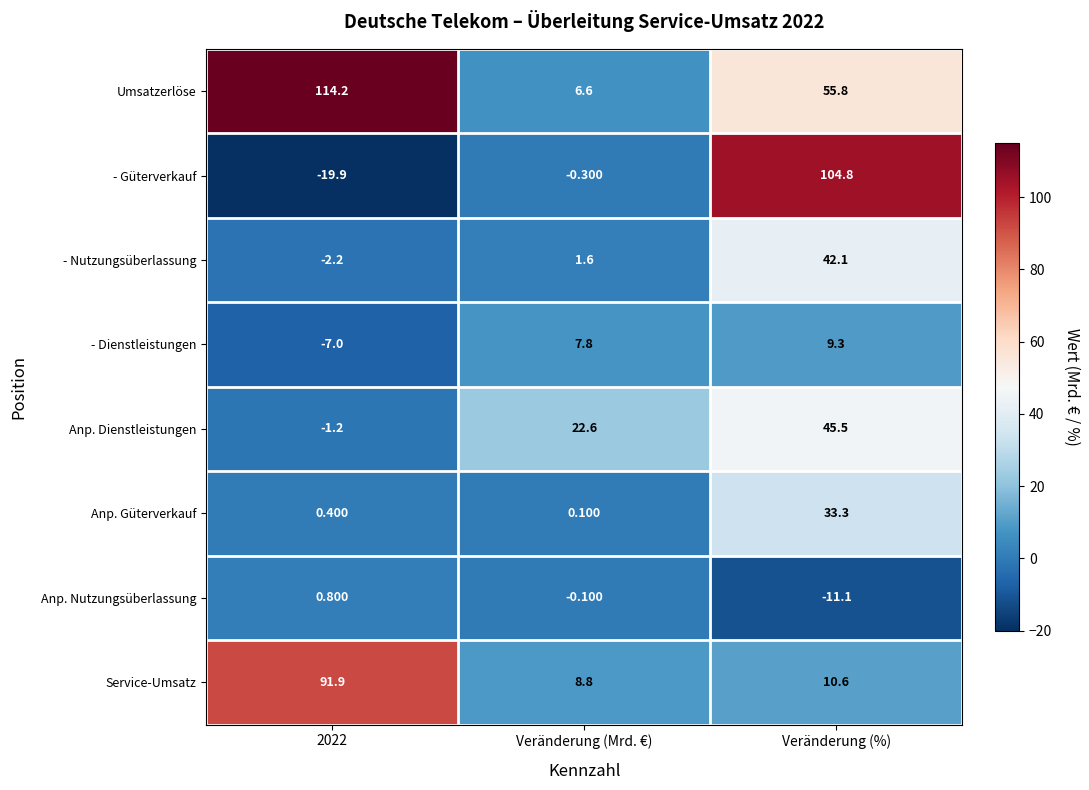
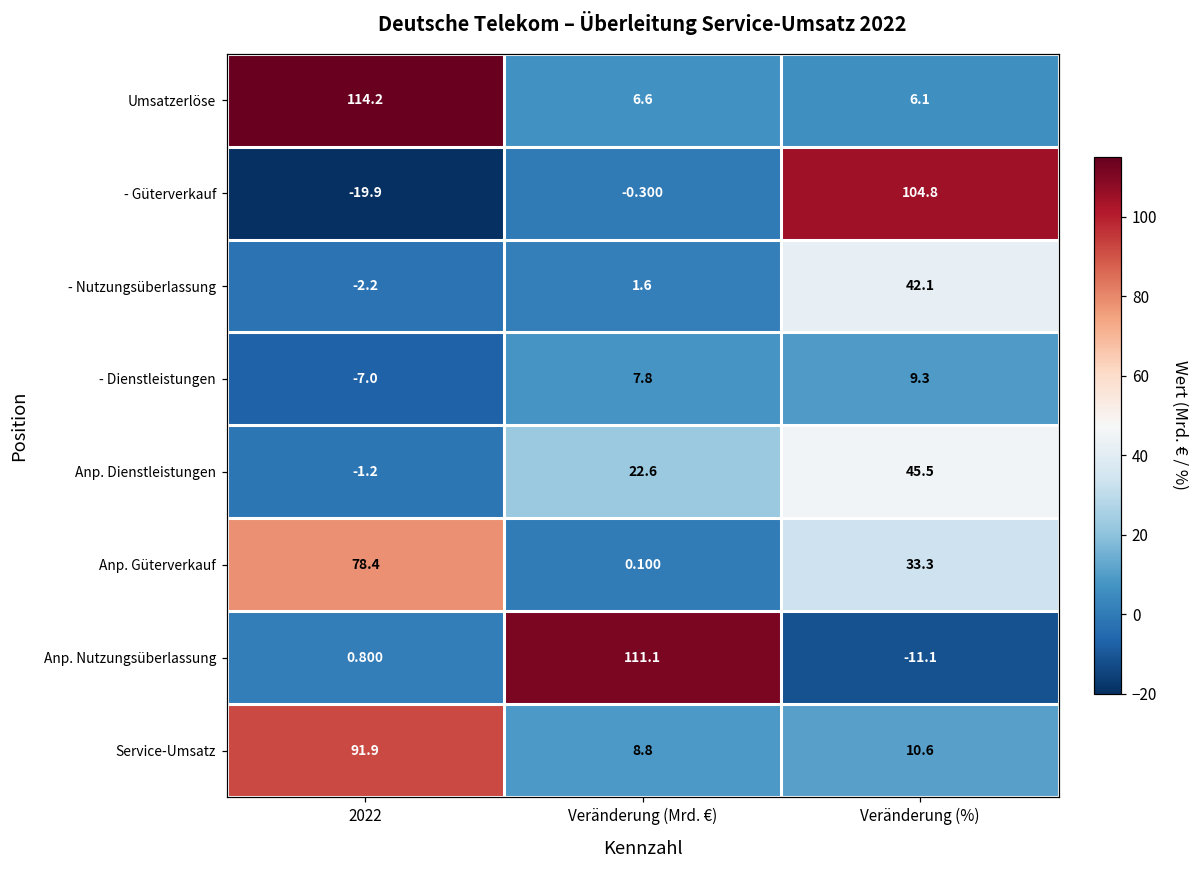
  {
    "Umsatzerlöse": {
      "2022": 114.2,
      "Veränderung (Mrd. €)": 6.6,
-     "Veränderung (%)": 55.8
+     "Veränderung (%)": 6.1
    },
    "- Güterverkauf": {
      "2022": -19.9,
      "Veränderung (Mrd. €)": -0.300,
      "Veränderung (%)": 104.8
    },
    "- Nutzungsüberlassung": {
      "2022": -2.2,
      "Veränderung (Mrd. €)": 1.6,
      "Veränderung (%)": 42.1
    },
    "- Dienstleistungen": {
      "2022": -7.0,
      "Veränderung (Mrd. €)": 7.8,
      "Veränderung (%)": 9.3
    },
    "Anp. Dienstleistungen": {
      "2022": -1.2,
      "Veränderung (Mrd. €)": 22.6,
      "Veränderung (%)": 45.5
    },
    "Anp. Güterverkauf": {
-     "2022": 0.400,
+     "2022": 78.4,
      "Veränderung (Mrd. €)": 0.100,
      "Veränderung (%)": 33.3
    },
    "Anp. Nutzungsüberlassung": {
      "2022": 0.800,
-     "Veränderung (Mrd. €)": -0.100,
+     "Veränderung (Mrd. €)": 111.1,
      "Veränderung (%)": -11.1
    },
    "Service-Umsatz": {
      "2022": 91.9,
      "Veränderung (Mrd. €)": 8.8,
      "Veränderung (%)": 10.6
    }
  }
